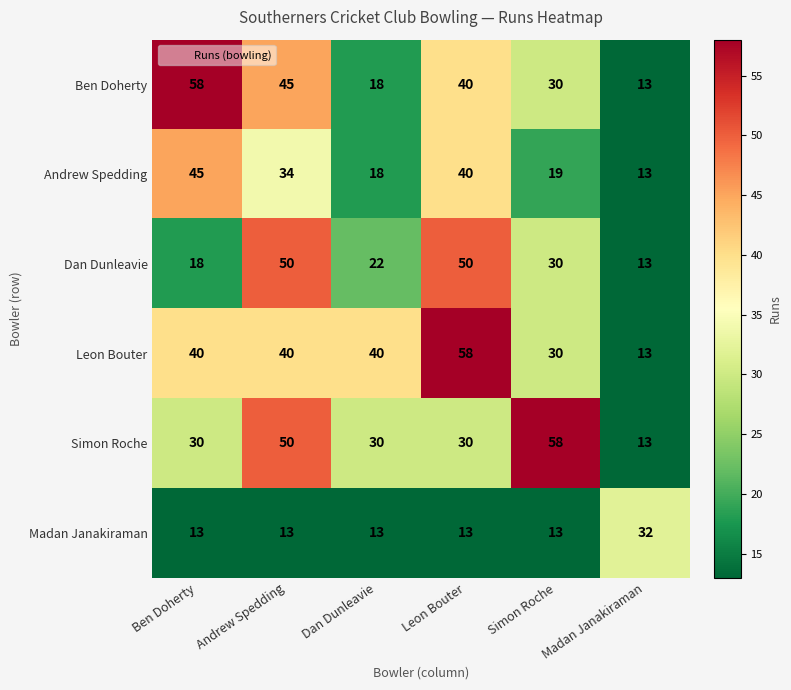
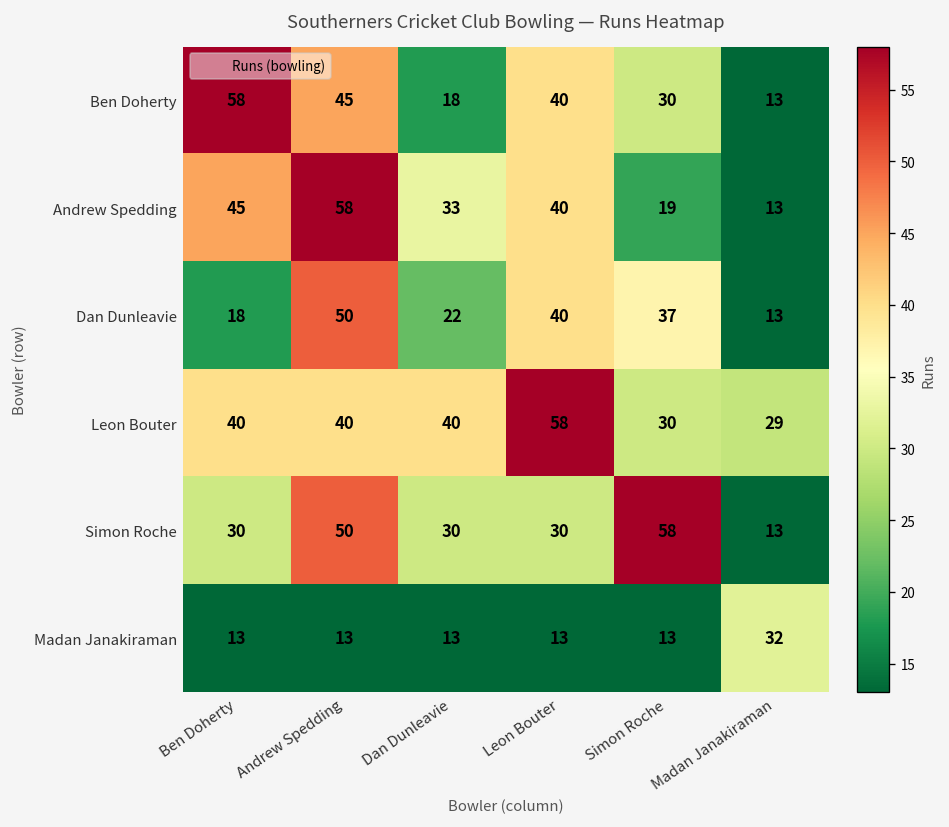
  {
    "Ben Doherty": {
      "Ben Doherty": 58,
      "Andrew Spedding": 45,
      "Dan Dunleavie": 18,
      "Leon Bouter": 40,
      "Simon Roche": 30,
      "Madan Janakiraman": 13
    },
    "Andrew Spedding": {
      "Ben Doherty": 45,
-     "Andrew Spedding": 34,
-     "Dan Dunleavie": 18,
+     "Andrew Spedding": 58,
+     "Dan Dunleavie": 33,
      "Leon Bouter": 40,
      "Simon Roche": 19,
      "Madan Janakiraman": 13
    },
    "Dan Dunleavie": {
      "Ben Doherty": 18,
      "Andrew Spedding": 50,
      "Dan Dunleavie": 22,
-     "Leon Bouter": 50,
-     "Simon Roche": 30,
+     "Leon Bouter": 40,
+     "Simon Roche": 37,
      "Madan Janakiraman": 13
    },
    "Leon Bouter": {
      "Ben Doherty": 40,
      "Andrew Spedding": 40,
      "Dan Dunleavie": 40,
      "Leon Bouter": 58,
      "Simon Roche": 30,
-     "Madan Janakiraman": 13
+     "Madan Janakiraman": 29
    },
    "Simon Roche": {
      "Ben Doherty": 30,
      "Andrew Spedding": 50,
      "Dan Dunleavie": 30,
      "Leon Bouter": 30,
      "Simon Roche": 58,
      "Madan Janakiraman": 13
    },
    "Madan Janakiraman": {
      "Ben Doherty": 13,
      "Andrew Spedding": 13,
      "Dan Dunleavie": 13,
      "Leon Bouter": 13,
      "Simon Roche": 13,
      "Madan Janakiraman": 32
    }
  }
